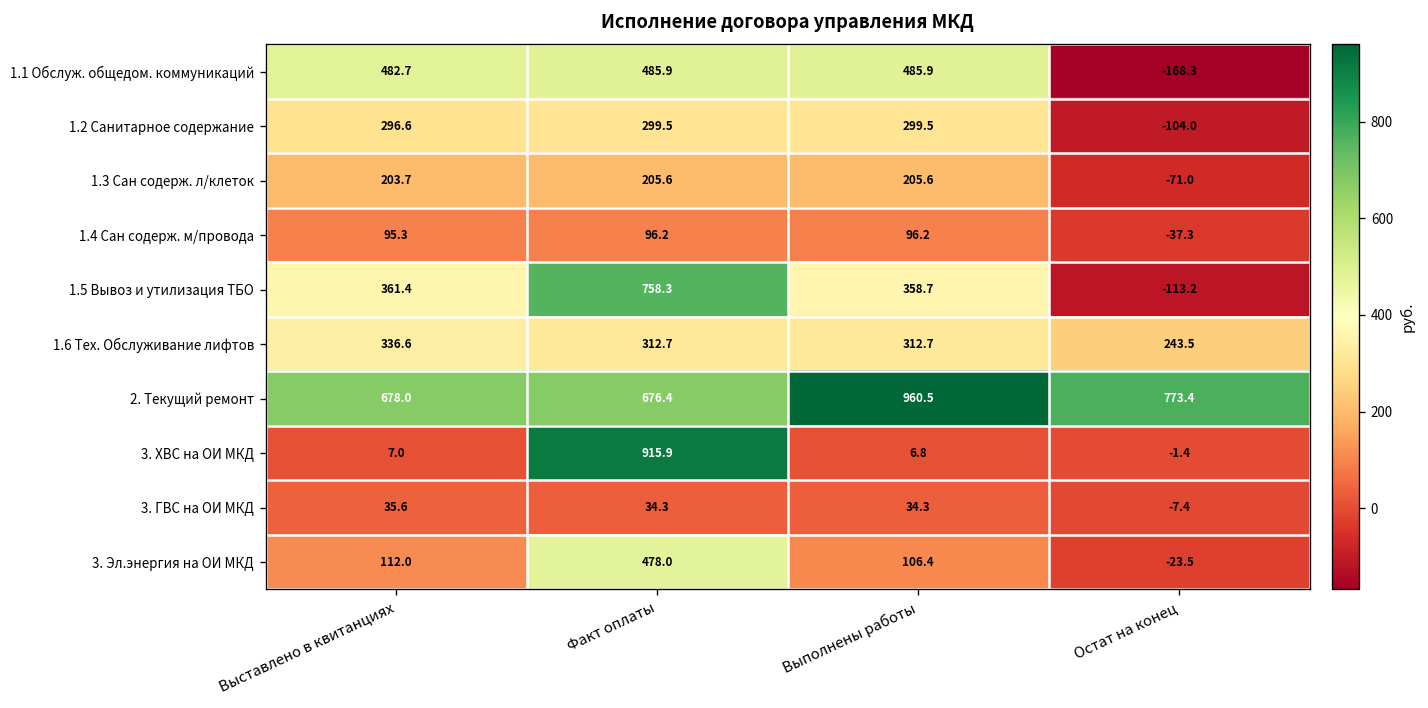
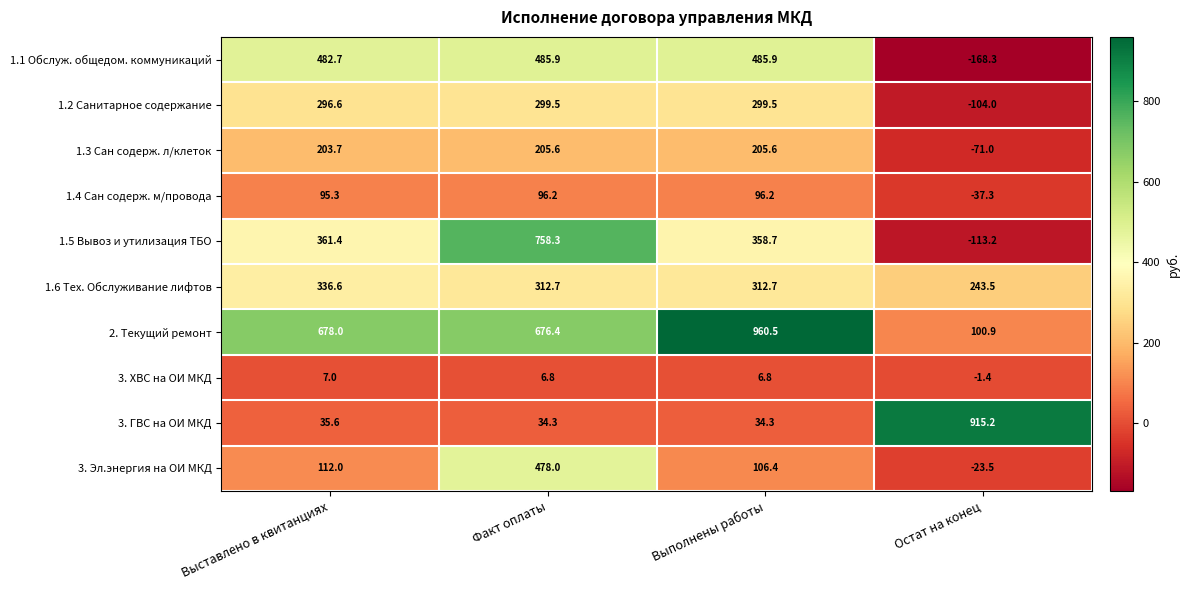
  {
    "1.1 Обслуж. общедом. коммуникаций": {
      "Выставлено в квитанциях": 482.7,
      "Факт оплаты": 485.9,
      "Выполнены работы": 485.9,
      "Остат на конец": -168.3
    },
    "1.2 Санитарное содержание": {
      "Выставлено в квитанциях": 296.6,
      "Факт оплаты": 299.5,
      "Выполнены работы": 299.5,
      "Остат на конец": -104.0
    },
    "1.3 Сан содерж. л/клеток": {
      "Выставлено в квитанциях": 203.7,
      "Факт оплаты": 205.6,
      "Выполнены работы": 205.6,
      "Остат на конец": -71.0
    },
    "1.4 Сан содерж. м/провода": {
      "Выставлено в квитанциях": 95.3,
      "Факт оплаты": 96.2,
      "Выполнены работы": 96.2,
      "Остат на конец": -37.3
    },
    "1.5 Вывоз и утилизация ТБО": {
      "Выставлено в квитанциях": 361.4,
      "Факт оплаты": 758.3,
      "Выполнены работы": 358.7,
      "Остат на конец": -113.2
    },
    "1.6 Тех. Обслуживание лифтов": {
      "Выставлено в квитанциях": 336.6,
      "Факт оплаты": 312.7,
      "Выполнены работы": 312.7,
      "Остат на конец": 243.5
    },
    "2. Текущий ремонт": {
      "Выставлено в квитанциях": 678.0,
      "Факт оплаты": 676.4,
      "Выполнены работы": 960.5,
-     "Остат на конец": 773.4
+     "Остат на конец": 100.9
    },
    "3. ХВС на ОИ МКД": {
      "Выставлено в квитанциях": 7.0,
-     "Факт оплаты": 915.9,
+     "Факт оплаты": 6.8,
      "Выполнены работы": 6.8,
      "Остат на конец": -1.4
    },
    "3. ГВС на ОИ МКД": {
      "Выставлено в квитанциях": 35.6,
      "Факт оплаты": 34.3,
      "Выполнены работы": 34.3,
-     "Остат на конец": -7.4
+     "Остат на конец": 915.2
    },
    "3. Эл.энергия на ОИ МКД": {
      "Выставлено в квитанциях": 112.0,
      "Факт оплаты": 478.0,
      "Выполнены работы": 106.4,
      "Остат на конец": -23.5
    }
  }
